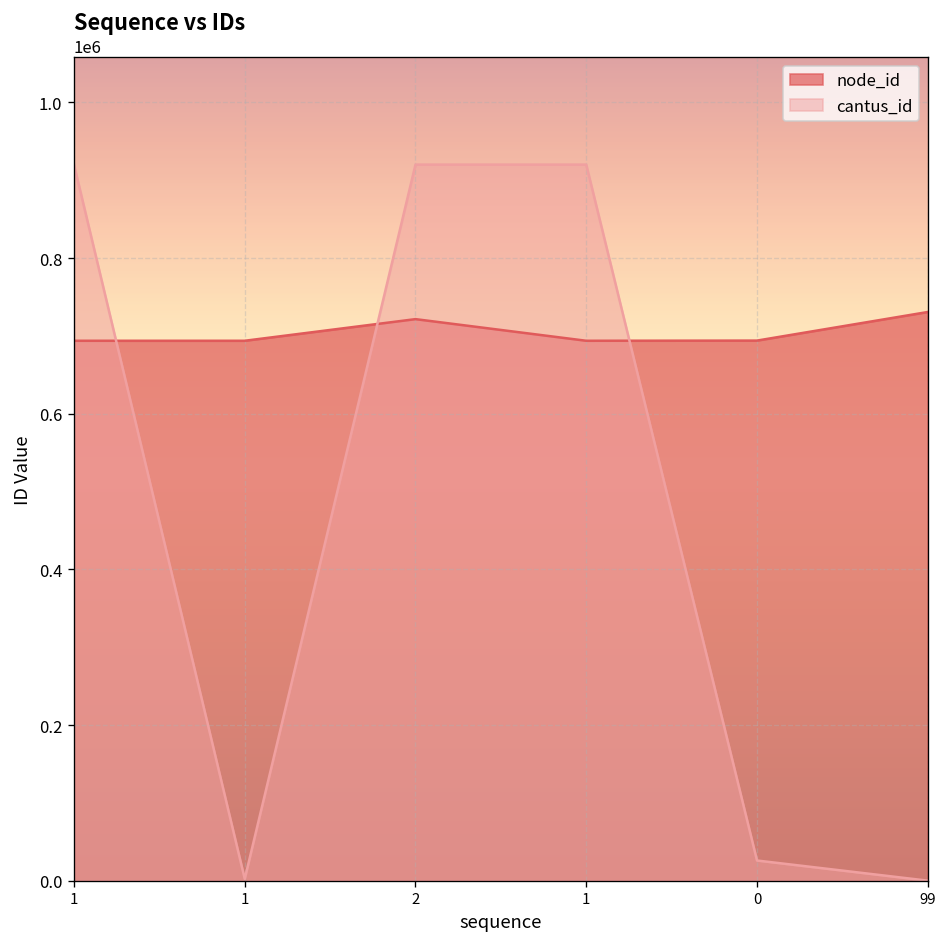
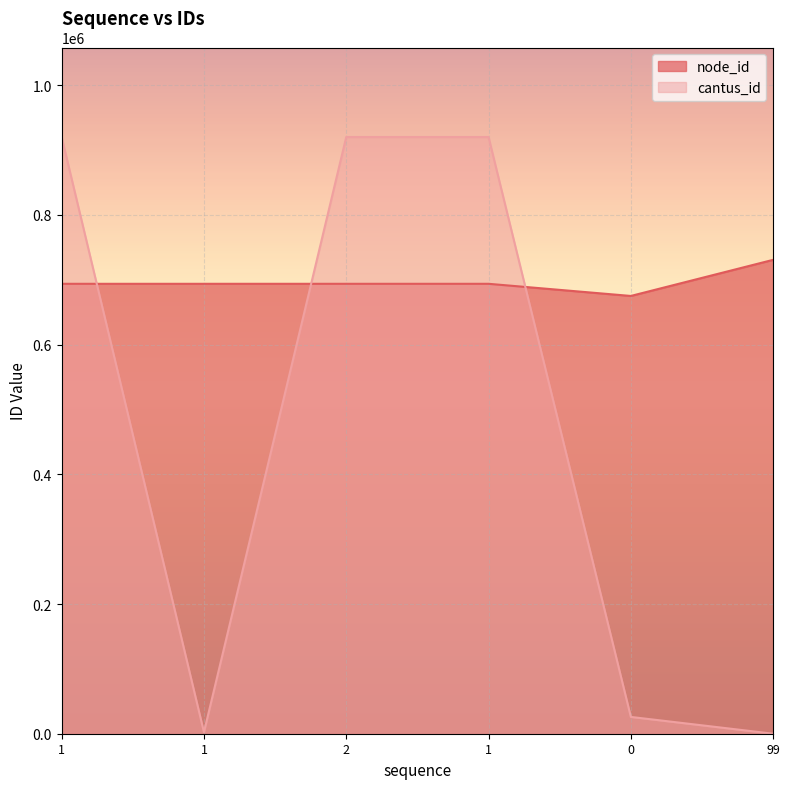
  {
    "node_id": {
-     "2": 720000,
-     "0": 690000,
+     "2": 690000,
+     "0": 670000,
      "99": 730000
    },
    "cantus_id": {
      "2": 920000,
      "0": 30000,
      "99": 0
    }
  }
